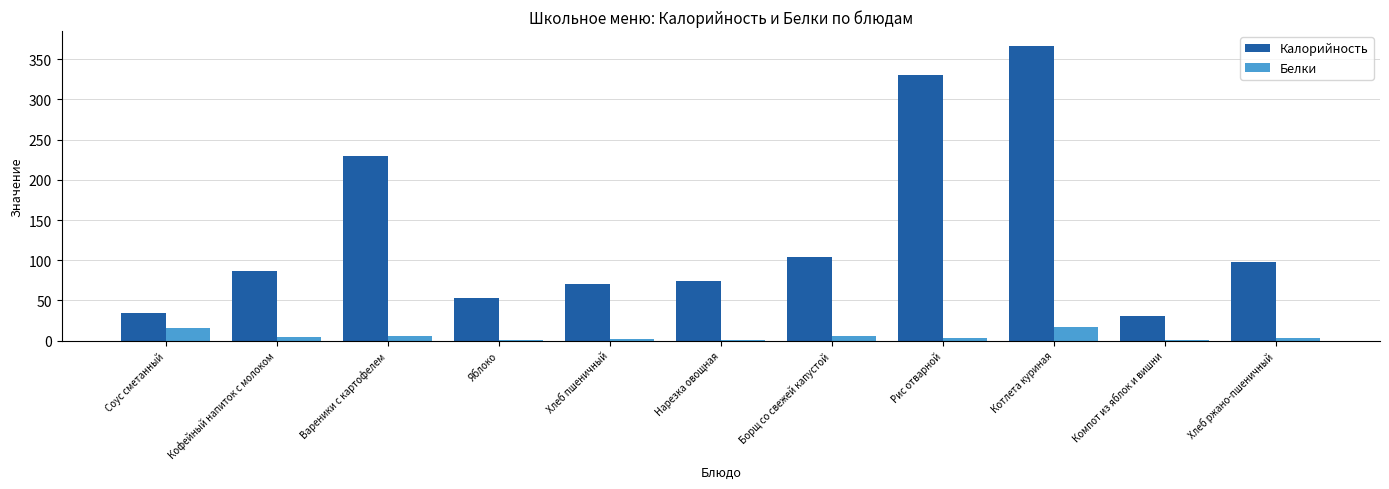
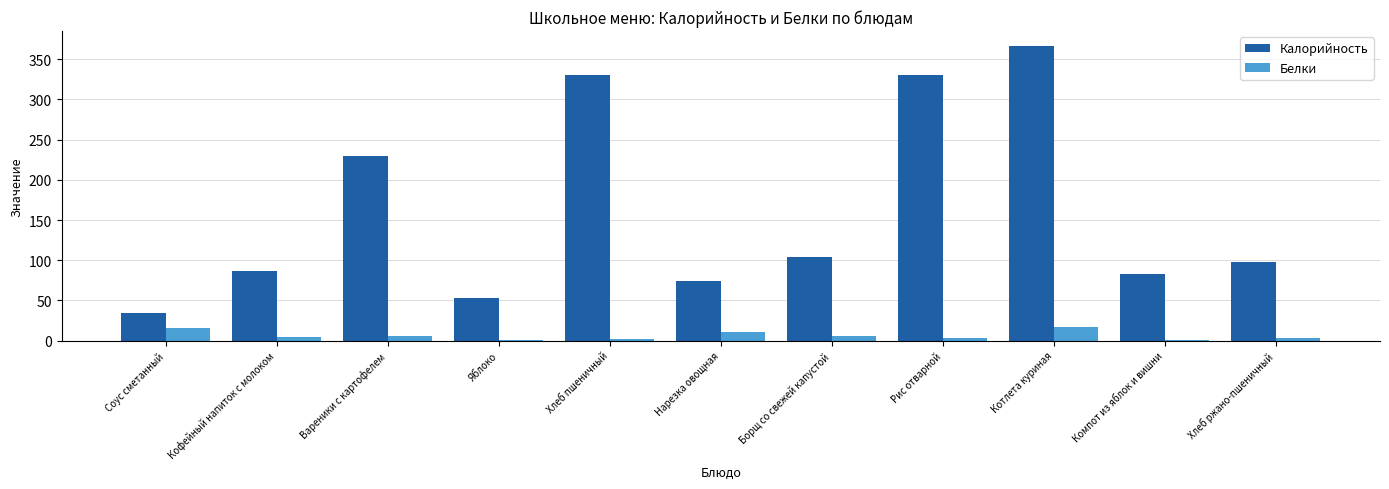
  {
    "Калорийность": {
      "Соус сметанный": 30,
      "Кофейный напиток с молоком": 90,
      "Вареники с картофелем": 230,
      "Яблоко": 50,
-     "Хлеб пшеничный": 70,
+     "Хлеб пшеничный": 330,
      "Нарезка овощная": 70,
      "Борщ со свежей капустой": 100,
      "Рис отварной": 330,
      "Котлета куриная": 370,
-     "Компот из яблок и вишни": 30,
+     "Компот из яблок и вишни": 80,
      "Хлеб ржано-пшеничный": 100
    },
    "Белки": {
      "Соус сметанный": 20,
      "Кофейный напиток с молоком": 0,
      "Вареники с картофелем": 10,
-     "Нарезка овощная": 0,
+     "Нарезка овощная": 10,
      "Борщ со свежей капустой": 10,
      "Рис отварной": 0,
      "Котлета куриная": 20,
      "Хлеб ржано-пшеничный": 0
    }
  }
